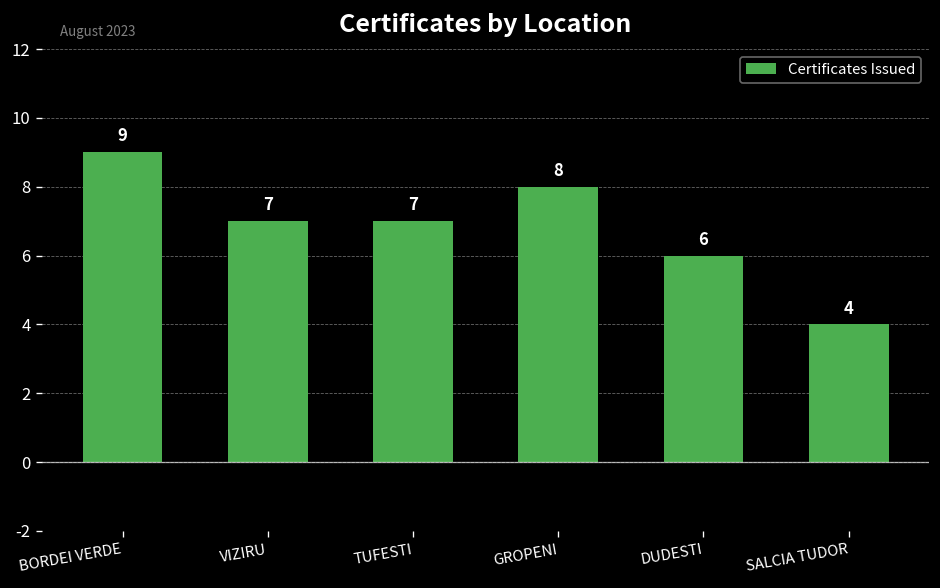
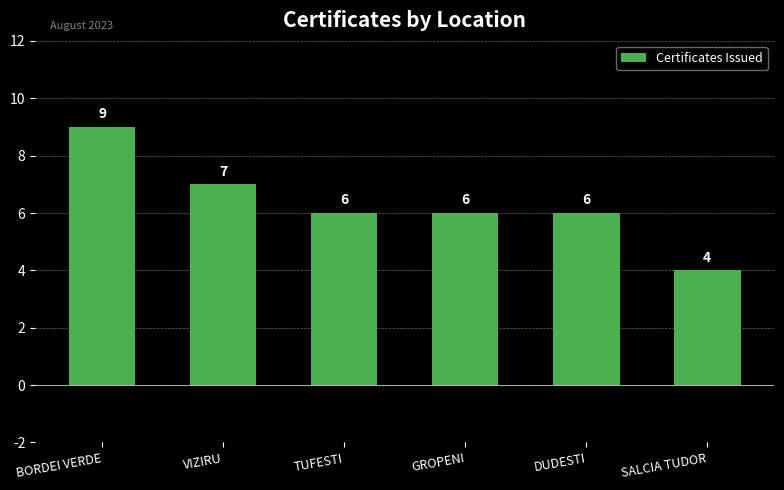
  {
    "BORDEI VERDE": 9,
    "VIZIRU": 7,
-   "TUFESTI": 7,
-   "GROPENI": 8,
+   "TUFESTI": 6,
+   "GROPENI": 6,
    "DUDESTI": 6,
    "SALCIA TUDOR": 4
  }
